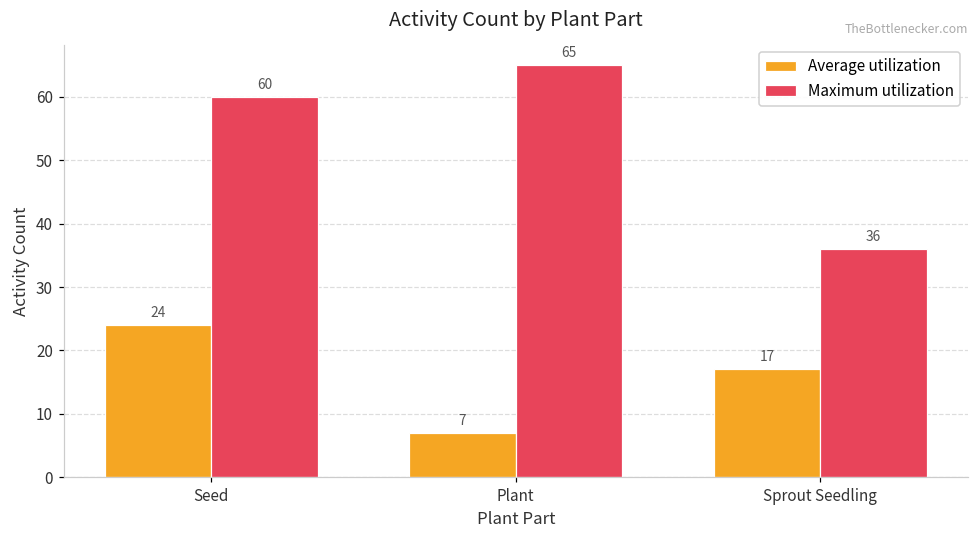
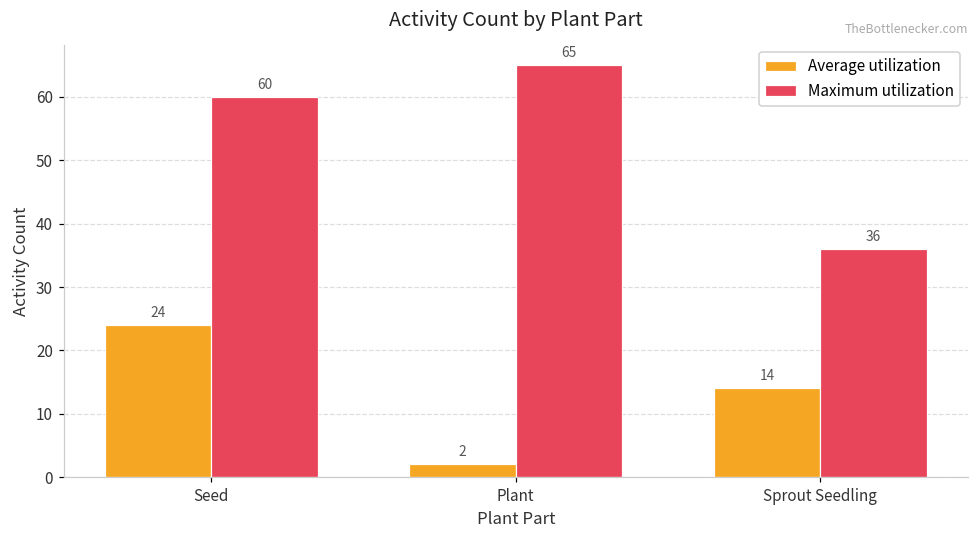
  {
    "Average utilization": {
      "Seed": 24,
-     "Plant": 7,
-     "Sprout Seedling": 17
+     "Plant": 2,
+     "Sprout Seedling": 14
    },
    "Maximum utilization": {
      "Seed": 60,
      "Plant": 65,
      "Sprout Seedling": 36
    }
  }
